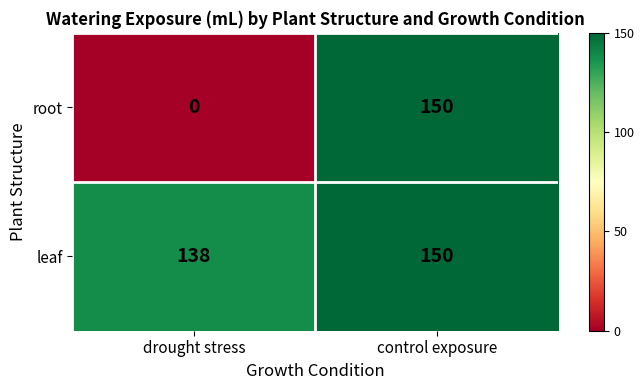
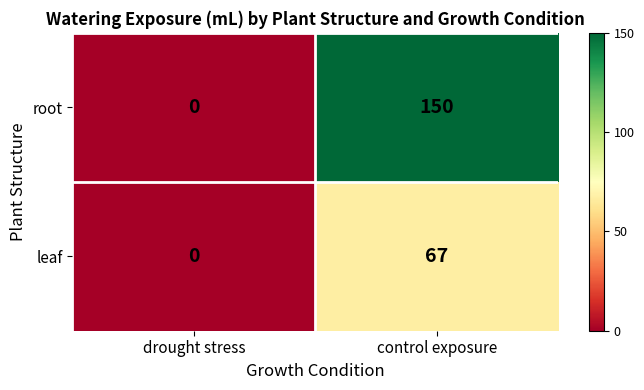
  {
    "root": {
      "drought stress": 0,
      "control exposure": 150
    },
    "leaf": {
-     "drought stress": 138,
-     "control exposure": 150
+     "drought stress": 0,
+     "control exposure": 67
    }
  }
